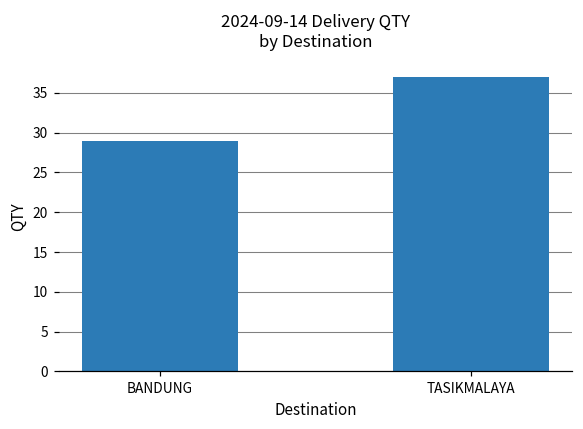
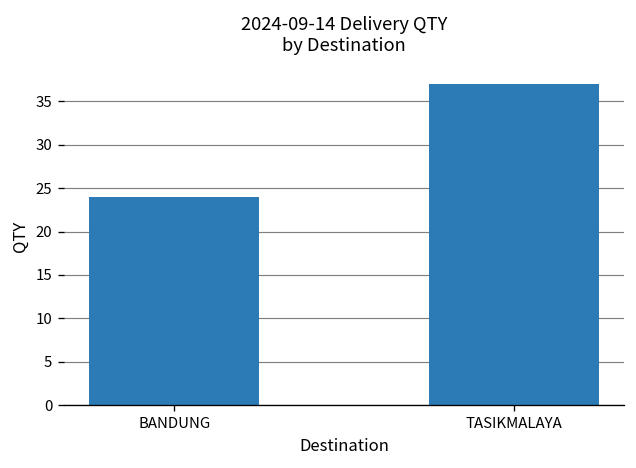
  {
-   "BANDUNG": 29,
+   "BANDUNG": 24,
    "TASIKMALAYA": 37
  }
